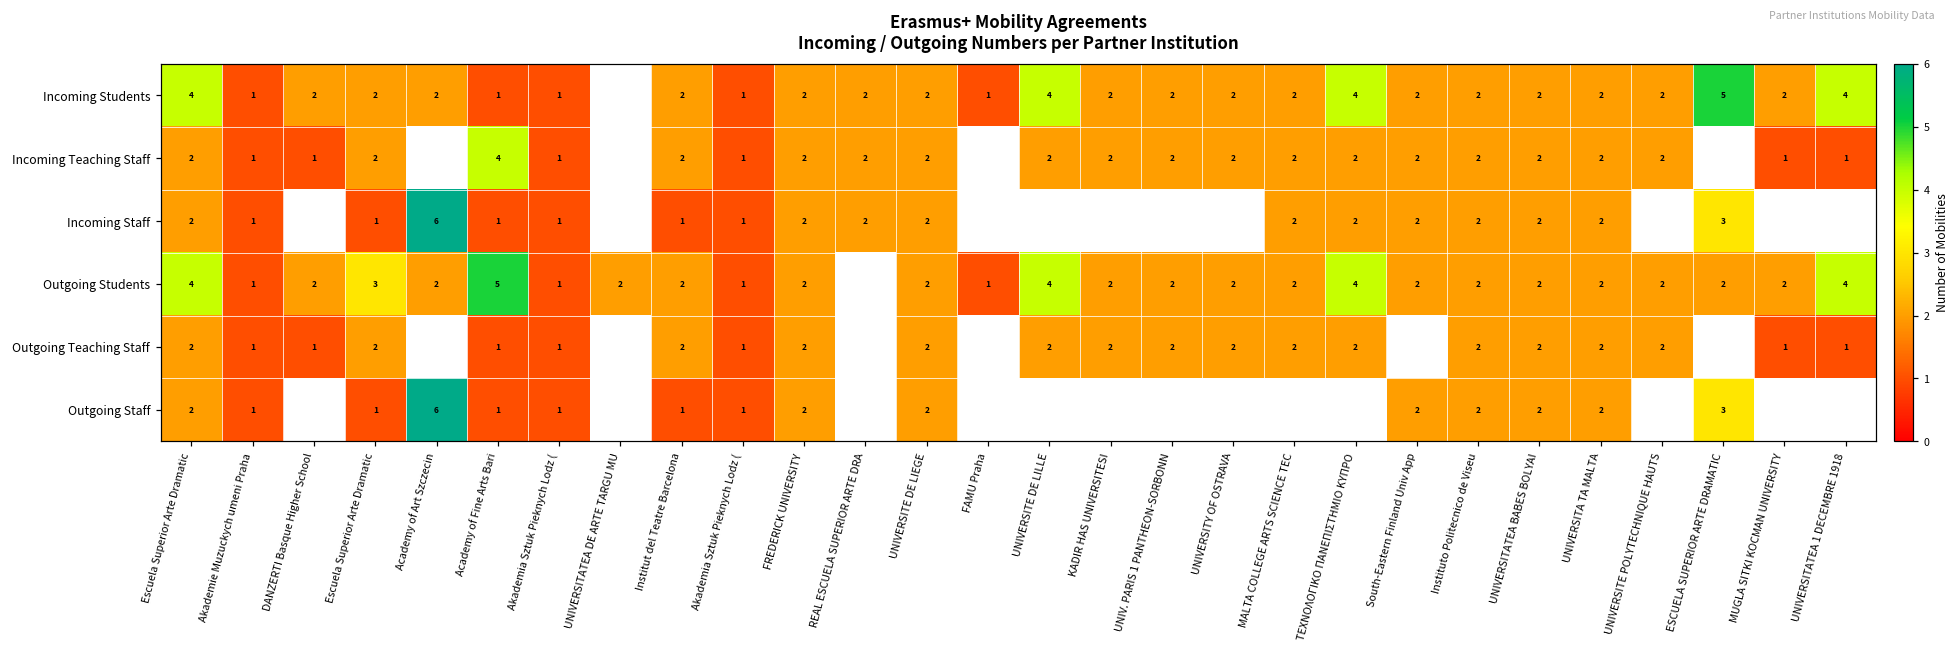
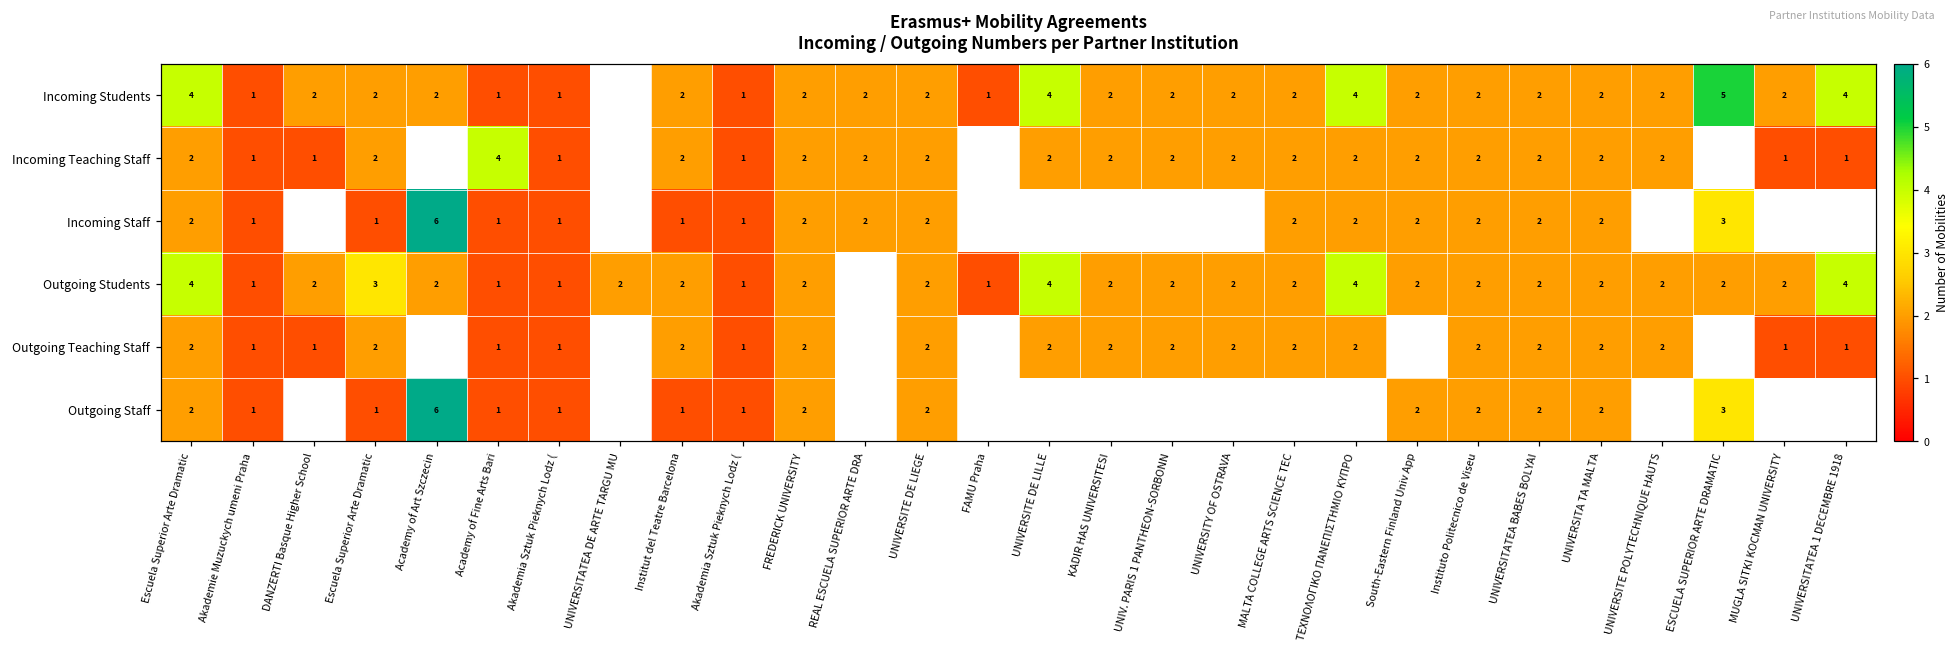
  {
    "Incoming Students": {
      "Akademie Muzuckych umeni Praha": 1,
      "DANZERTI Basque Higher School": 2,
      "Academy of Art Szczecin": 2,
      "Academy of Fine Arts Bari": 1,
      "Institut del Teatre Barcelona": 2,
      "FREDERICK UNIVERSITY": 2,
      "REAL ESCUELA SUPERIOR ARTE DRA": 2,
      "UNIVERSITE DE LIEGE": 2,
      "FAMU Praha": 1,
      "UNIVERSITE DE LILLE": 4,
      "KADIR HAS UNIVERSITESI": 2,
      "UNIV. PARIS 1 PANTHEON-SORBONN": 2,
      "UNIVERSITY OF OSTRAVA": 2,
      "MALTA COLLEGE ARTS SCIENCE TEC": 2,
      "ΤΕΧΝΟΛΟΓΙΚΟ ΠΑΝΕΠΙΣΤΗΜΙΟ ΚΥΠΡΟ": 4,
      "South-Eastern Finland Univ App": 2,
      "Instituto Politecnico de Viseu": 2,
      "UNIVERSITATEA BABES BOLYAI": 2,
      "UNIVERSITA TA MALTA": 2,
      "UNIVERSITE POLYTECHNIQUE HAUTS": 2,
      "ESCUELA SUPERIOR ARTE DRAMATIC": 5,
      "MUGLA SITKI KOCMAN UNIVERSITY": 2,
      "UNIVERSITATEA 1 DECEMBRE 1918": 4
    },
    "Incoming Teaching Staff": {
      "Akademie Muzuckych umeni Praha": 1,
      "DANZERTI Basque Higher School": 1,
      "Academy of Fine Arts Bari": 4,
      "Institut del Teatre Barcelona": 2,
      "FREDERICK UNIVERSITY": 2,
      "REAL ESCUELA SUPERIOR ARTE DRA": 2,
      "UNIVERSITE DE LIEGE": 2,
      "UNIVERSITE DE LILLE": 2,
      "KADIR HAS UNIVERSITESI": 2,
      "UNIV. PARIS 1 PANTHEON-SORBONN": 2,
      "UNIVERSITY OF OSTRAVA": 2,
      "MALTA COLLEGE ARTS SCIENCE TEC": 2,
      "ΤΕΧΝΟΛΟΓΙΚΟ ΠΑΝΕΠΙΣΤΗΜΙΟ ΚΥΠΡΟ": 2,
      "South-Eastern Finland Univ App": 2,
      "Instituto Politecnico de Viseu": 2,
      "UNIVERSITATEA BABES BOLYAI": 2,
      "UNIVERSITA TA MALTA": 2,
      "UNIVERSITE POLYTECHNIQUE HAUTS": 2,
      "MUGLA SITKI KOCMAN UNIVERSITY": 1,
      "UNIVERSITATEA 1 DECEMBRE 1918": 1
    },
    "Incoming Staff": {
      "Akademie Muzuckych umeni Praha": 1,
      "Academy of Art Szczecin": 6,
      "Academy of Fine Arts Bari": 1,
      "Institut del Teatre Barcelona": 1,
      "FREDERICK UNIVERSITY": 2,
      "REAL ESCUELA SUPERIOR ARTE DRA": 2,
      "UNIVERSITE DE LIEGE": 2,
      "MALTA COLLEGE ARTS SCIENCE TEC": 2,
      "ΤΕΧΝΟΛΟΓΙΚΟ ΠΑΝΕΠΙΣΤΗΜΙΟ ΚΥΠΡΟ": 2,
      "South-Eastern Finland Univ App": 2,
      "Instituto Politecnico de Viseu": 2,
      "UNIVERSITATEA BABES BOLYAI": 2,
      "UNIVERSITA TA MALTA": 2,
      "ESCUELA SUPERIOR ARTE DRAMATIC": 3
    },
    "Outgoing Students": {
      "Akademie Muzuckych umeni Praha": 1,
      "DANZERTI Basque Higher School": 2,
      "Academy of Art Szczecin": 2,
-     "Academy of Fine Arts Bari": 5,
+     "Academy of Fine Arts Bari": 1,
      "UNIVERSITATEA DE ARTE TARGU MU": 2,
      "Institut del Teatre Barcelona": 2,
      "FREDERICK UNIVERSITY": 2,
      "UNIVERSITE DE LIEGE": 2,
      "FAMU Praha": 1,
      "UNIVERSITE DE LILLE": 4,
      "KADIR HAS UNIVERSITESI": 2,
      "UNIV. PARIS 1 PANTHEON-SORBONN": 2,
      "UNIVERSITY OF OSTRAVA": 2,
      "MALTA COLLEGE ARTS SCIENCE TEC": 2,
      "ΤΕΧΝΟΛΟΓΙΚΟ ΠΑΝΕΠΙΣΤΗΜΙΟ ΚΥΠΡΟ": 4,
      "South-Eastern Finland Univ App": 2,
      "Instituto Politecnico de Viseu": 2,
      "UNIVERSITATEA BABES BOLYAI": 2,
      "UNIVERSITA TA MALTA": 2,
      "UNIVERSITE POLYTECHNIQUE HAUTS": 2,
      "ESCUELA SUPERIOR ARTE DRAMATIC": 2,
      "MUGLA SITKI KOCMAN UNIVERSITY": 2,
      "UNIVERSITATEA 1 DECEMBRE 1918": 4
    },
    "Outgoing Teaching Staff": {
      "Akademie Muzuckych umeni Praha": 1,
      "DANZERTI Basque Higher School": 1,
      "Academy of Fine Arts Bari": 1,
      "Institut del Teatre Barcelona": 2,
      "FREDERICK UNIVERSITY": 2,
      "UNIVERSITE DE LIEGE": 2,
      "UNIVERSITE DE LILLE": 2,
      "KADIR HAS UNIVERSITESI": 2,
      "UNIV. PARIS 1 PANTHEON-SORBONN": 2,
      "UNIVERSITY OF OSTRAVA": 2,
      "MALTA COLLEGE ARTS SCIENCE TEC": 2,
      "ΤΕΧΝΟΛΟΓΙΚΟ ΠΑΝΕΠΙΣΤΗΜΙΟ ΚΥΠΡΟ": 2,
      "Instituto Politecnico de Viseu": 2,
      "UNIVERSITATEA BABES BOLYAI": 2,
      "UNIVERSITA TA MALTA": 2,
      "UNIVERSITE POLYTECHNIQUE HAUTS": 2,
      "MUGLA SITKI KOCMAN UNIVERSITY": 1,
      "UNIVERSITATEA 1 DECEMBRE 1918": 1
    },
    "Outgoing Staff": {
      "Akademie Muzuckych umeni Praha": 1,
      "Academy of Art Szczecin": 6,
      "Academy of Fine Arts Bari": 1,
      "Institut del Teatre Barcelona": 1,
      "FREDERICK UNIVERSITY": 2,
      "UNIVERSITE DE LIEGE": 2,
      "South-Eastern Finland Univ App": 2,
      "Instituto Politecnico de Viseu": 2,
      "UNIVERSITATEA BABES BOLYAI": 2,
      "UNIVERSITA TA MALTA": 2,
      "ESCUELA SUPERIOR ARTE DRAMATIC": 3
    }
  }
